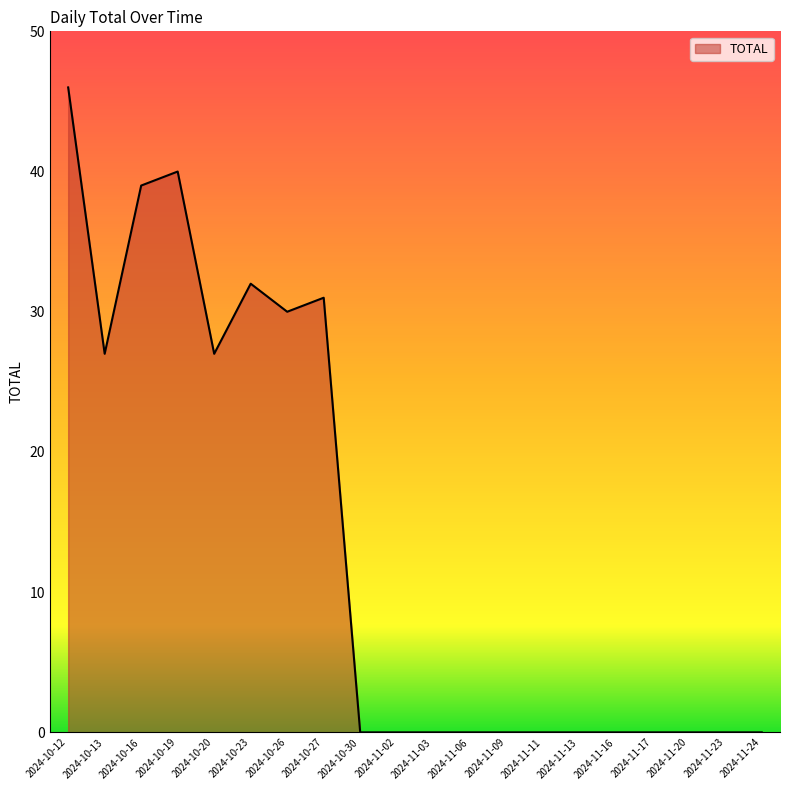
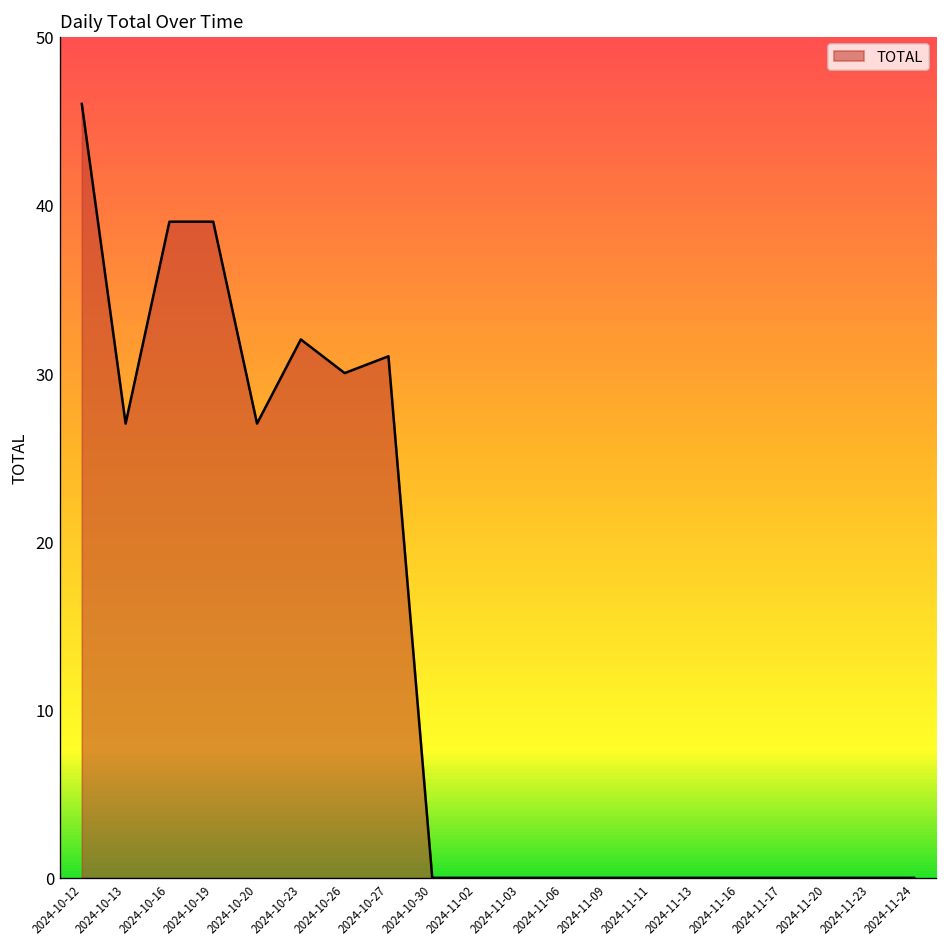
  {
    "2024-10-12": 46,
    "2024-10-13": 27,
    "2024-10-16": 39,
-   "2024-10-19": 40,
+   "2024-10-19": 39,
    "2024-10-20": 27,
    "2024-10-23": 32,
    "2024-10-26": 30,
    "2024-10-27": 31,
    "2024-10-30": 0,
    "2024-11-02": 0,
    "2024-11-03": 0,
    "2024-11-06": 0,
    "2024-11-09": 0,
    "2024-11-11": 0,
    "2024-11-13": 0,
    "2024-11-16": 0,
    "2024-11-17": 0,
    "2024-11-20": 0,
    "2024-11-23": 0,
    "2024-11-24": 0
  }
